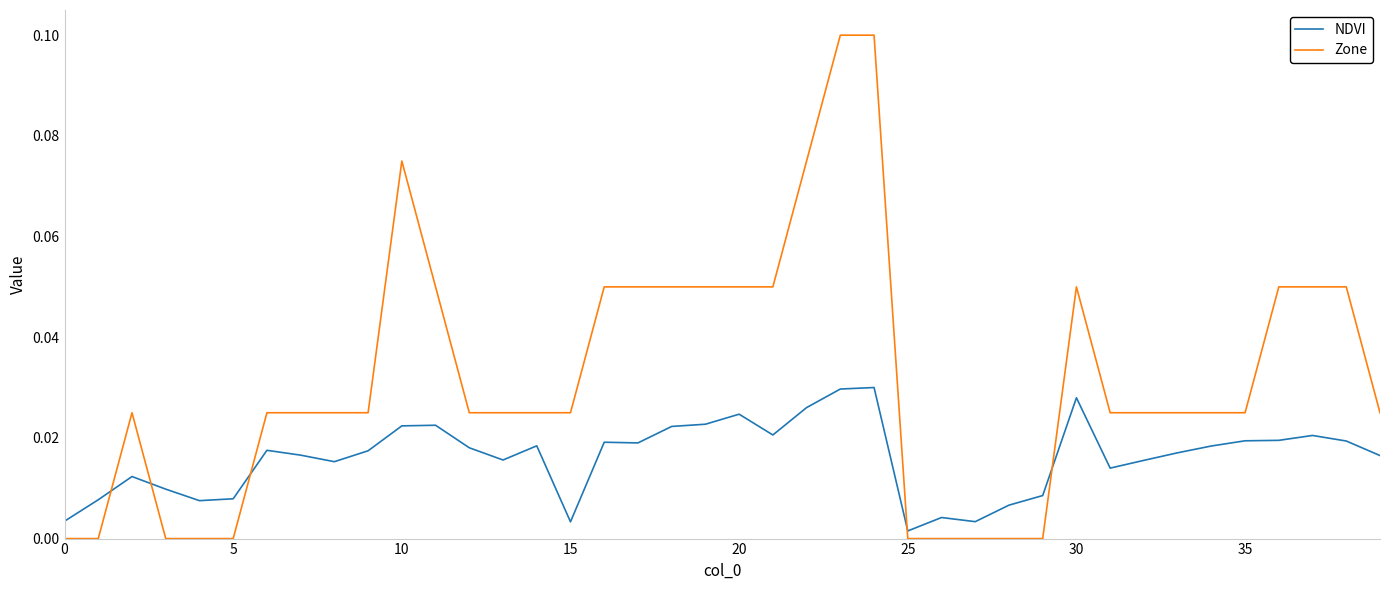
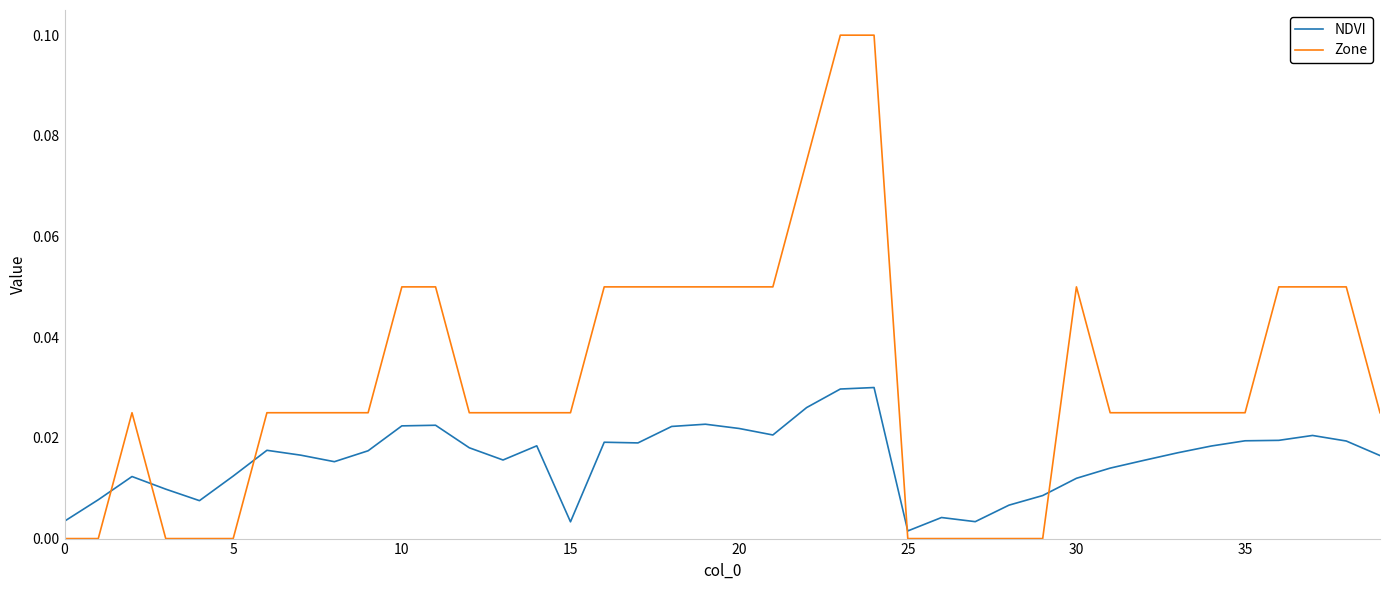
  {
    "NDVI": {
      "0": 0.003,
-     "5": 0.008,
+     "5": 0.012,
      "10": 0.022,
      "15": 0.003,
-     "20": 0.025,
+     "20": 0.022,
      "25": 0.002,
-     "30": 0.028,
+     "30": 0.012,
      "35": 0.019
    },
    "Zone": {
      "0": 0.000,
      "5": 0.000,
-     "10": 0.075,
+     "10": 0.050,
      "15": 0.025,
      "20": 0.050,
      "25": 0.000,
      "30": 0.050,
      "35": 0.025
    }
  }
